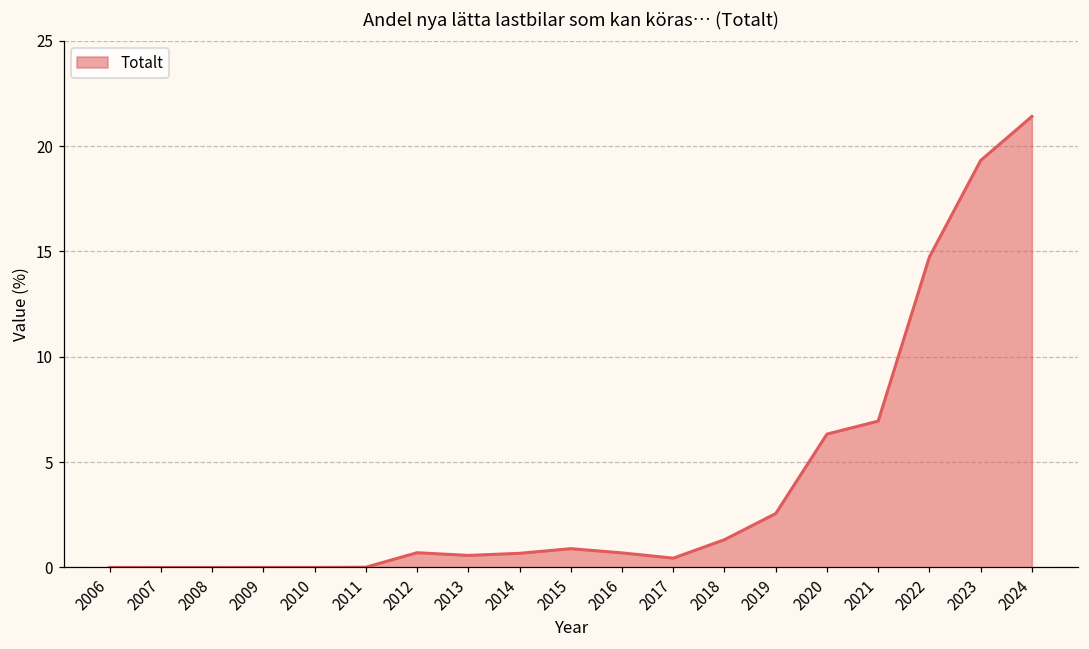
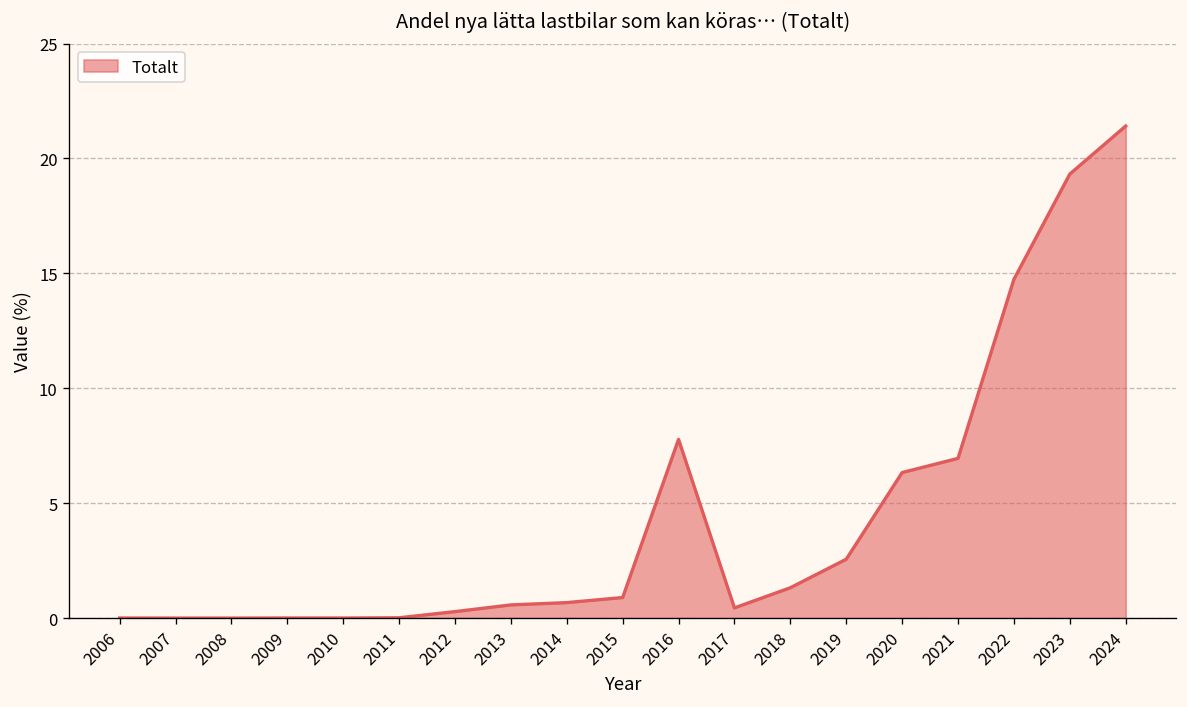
  {
    "2006": 0.0,
    "2007": 0.0,
    "2008": 0.0,
    "2009": 0.0,
    "2010": 0.0,
    "2011": 0.0,
-   "2012": 0.7,
+   "2012": 0.3,
    "2013": 0.6,
    "2014": 0.7,
    "2015": 0.9,
-   "2016": 0.7,
+   "2016": 7.8,
    "2017": 0.4,
    "2018": 1.3,
    "2019": 2.6,
    "2020": 6.3,
    "2021": 6.9,
    "2022": 14.7,
    "2023": 19.3,
    "2024": 21.4
  }
